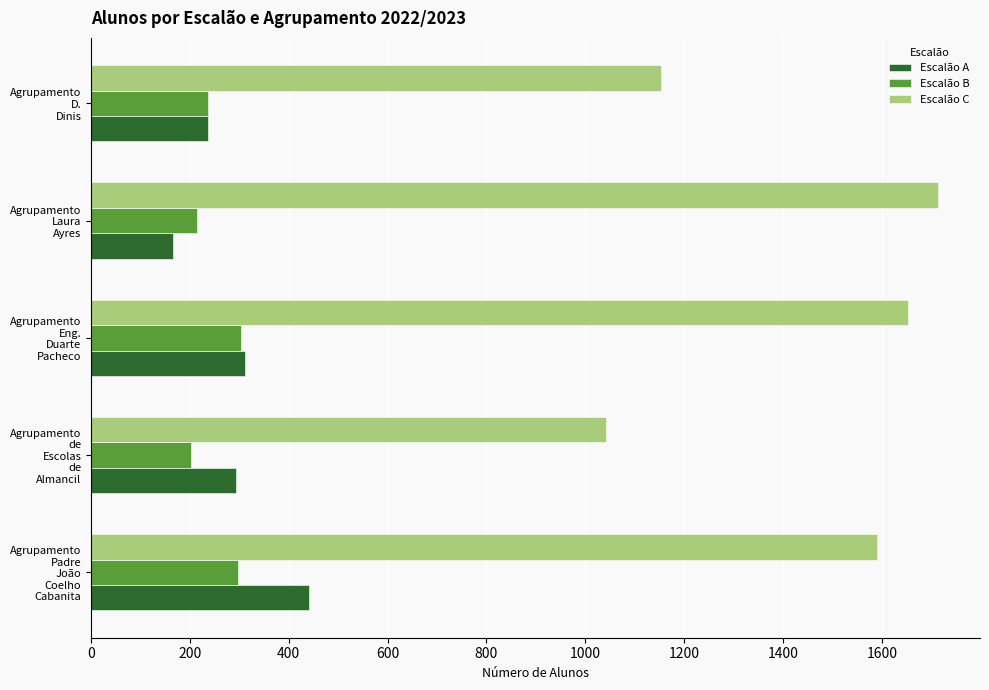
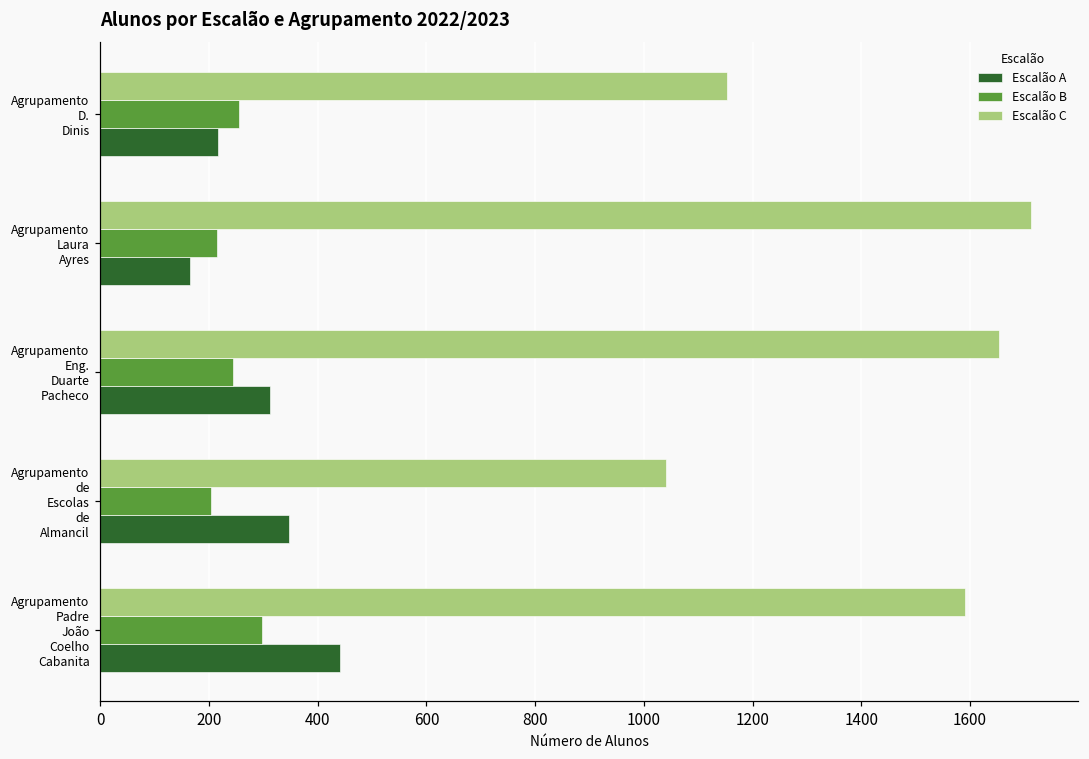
  {
    "Escalão A": {
-     "Agrupamento D. Dinis": 240,
+     "Agrupamento D. Dinis": 220,
      "Agrupamento Laura Ayres": 170,
      "Agrupamento Eng. Duarte Pacheco": 310,
-     "Agrupamento de Escolas de Almancil": 290,
+     "Agrupamento de Escolas de Almancil": 350,
      "Agrupamento Padre João Coelho Cabanita": 440
    },
    "Escalão B": {
-     "Agrupamento D. Dinis": 240,
+     "Agrupamento D. Dinis": 260,
      "Agrupamento Laura Ayres": 220,
-     "Agrupamento Eng. Duarte Pacheco": 300,
+     "Agrupamento Eng. Duarte Pacheco": 250,
      "Agrupamento de Escolas de Almancil": 200,
      "Agrupamento Padre João Coelho Cabanita": 300
    },
    "Escalão C": {
      "Agrupamento D. Dinis": 1150,
      "Agrupamento Laura Ayres": 1710,
      "Agrupamento Eng. Duarte Pacheco": 1650,
      "Agrupamento de Escolas de Almancil": 1040,
      "Agrupamento Padre João Coelho Cabanita": 1590
    }
  }
